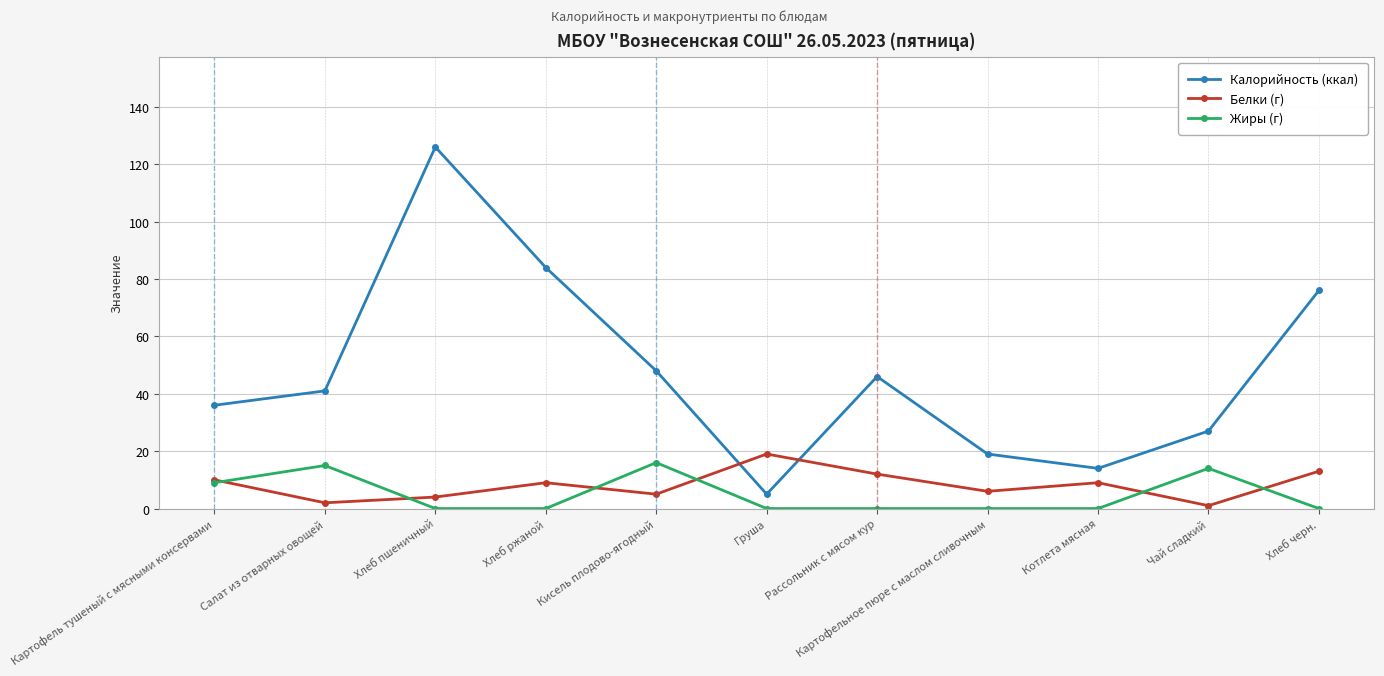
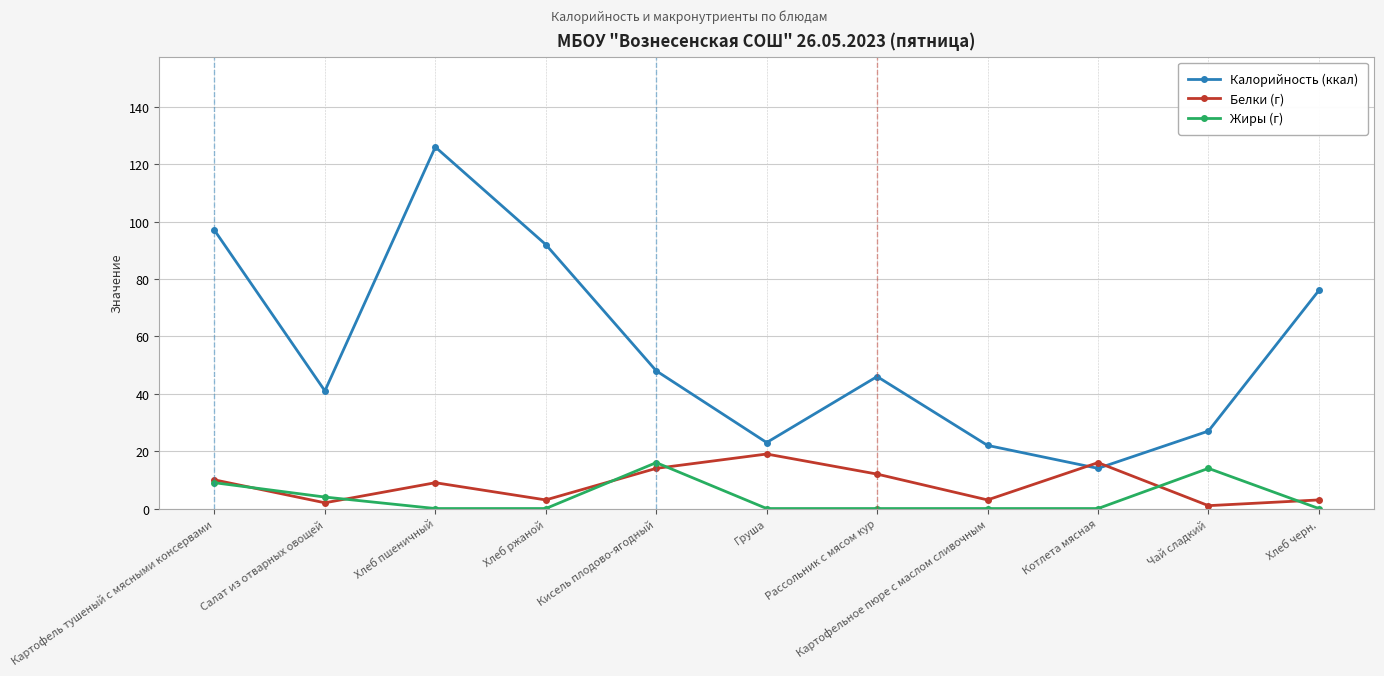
  {
    "Калорийность (ккал)": {
-     "Картофель тушеный с мясными консервами": 36,
+     "Картофель тушеный с мясными консервами": 97,
      "Салат из отварных овощей": 41,
      "Хлеб пшеничный": 126,
-     "Хлеб ржаной": 84,
+     "Хлеб ржаной": 92,
      "Кисель плодово-ягодный": 48,
-     "Груша": 5,
+     "Груша": 23,
      "Рассольник с мясом кур": 46,
-     "Картофельное пюре с маслом сливочным": 19,
+     "Картофельное пюре с маслом сливочным": 22,
      "Котлета мясная": 14,
      "Чай сладкий": 27,
      "Хлеб черн.": 76
    },
    "Белки (г)": {
      "Картофель тушеный с мясными консервами": 10,
      "Салат из отварных овощей": 2,
-     "Хлеб пшеничный": 4,
-     "Хлеб ржаной": 9,
-     "Кисель плодово-ягодный": 5,
+     "Хлеб пшеничный": 9,
+     "Хлеб ржаной": 3,
+     "Кисель плодово-ягодный": 14,
      "Груша": 19,
      "Рассольник с мясом кур": 12,
-     "Картофельное пюре с маслом сливочным": 6,
-     "Котлета мясная": 9,
+     "Картофельное пюре с маслом сливочным": 3,
+     "Котлета мясная": 16,
      "Чай сладкий": 1,
-     "Хлеб черн.": 13
+     "Хлеб черн.": 3
    },
    "Жиры (г)": {
      "Картофель тушеный с мясными консервами": 9,
-     "Салат из отварных овощей": 15,
+     "Салат из отварных овощей": 4,
      "Хлеб пшеничный": 0,
      "Хлеб ржаной": 0,
      "Кисель плодово-ягодный": 16,
      "Груша": 0,
      "Рассольник с мясом кур": 0,
      "Картофельное пюре с маслом сливочным": 0,
      "Котлета мясная": 0,
      "Чай сладкий": 14,
      "Хлеб черн.": 0
    }
  }
